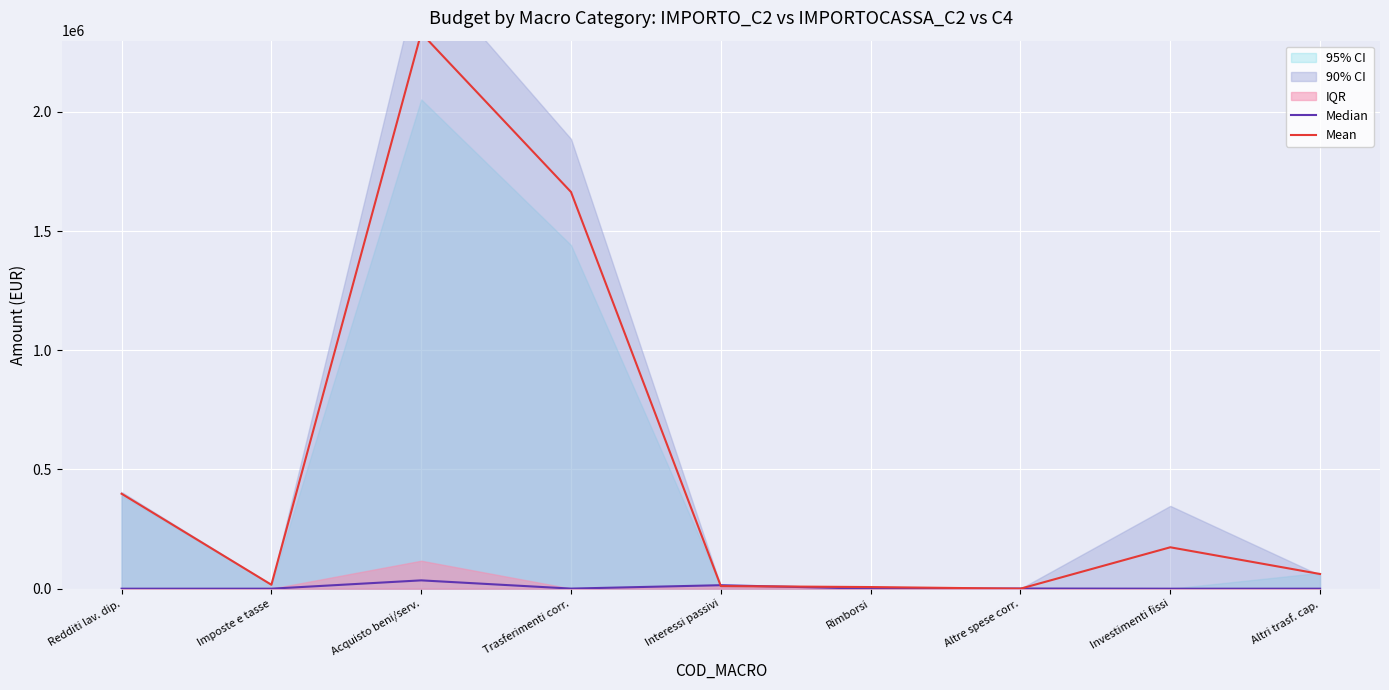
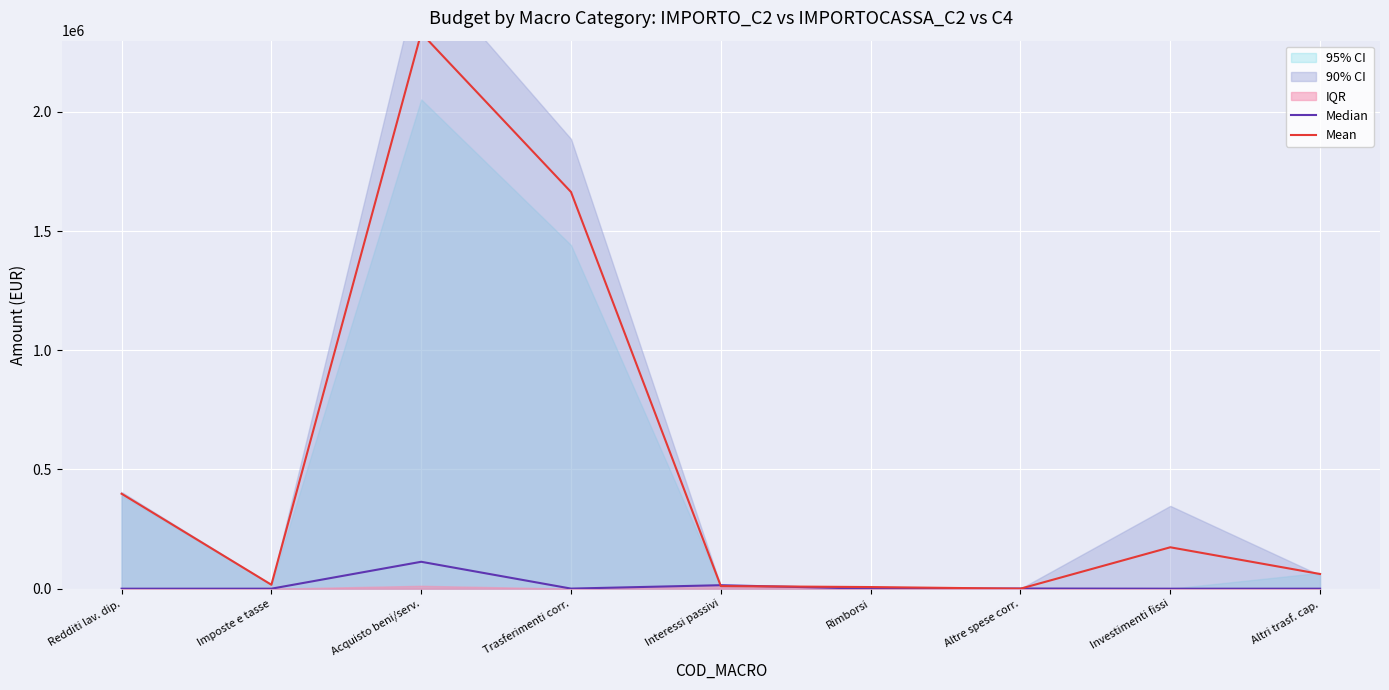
  {
    "Median": {
-     "Acquisto beni/serv.": 30000
+     "Acquisto beni/serv.": 110000
    },
    "Mean": {
      "Trasferimenti corr.": 1660000,
      "Investimenti fissi": 170000
    },
    "IQR": {
-     "Acquisto beni/serv.": 120000
+     "Acquisto beni/serv.": 10000
    }
  }
